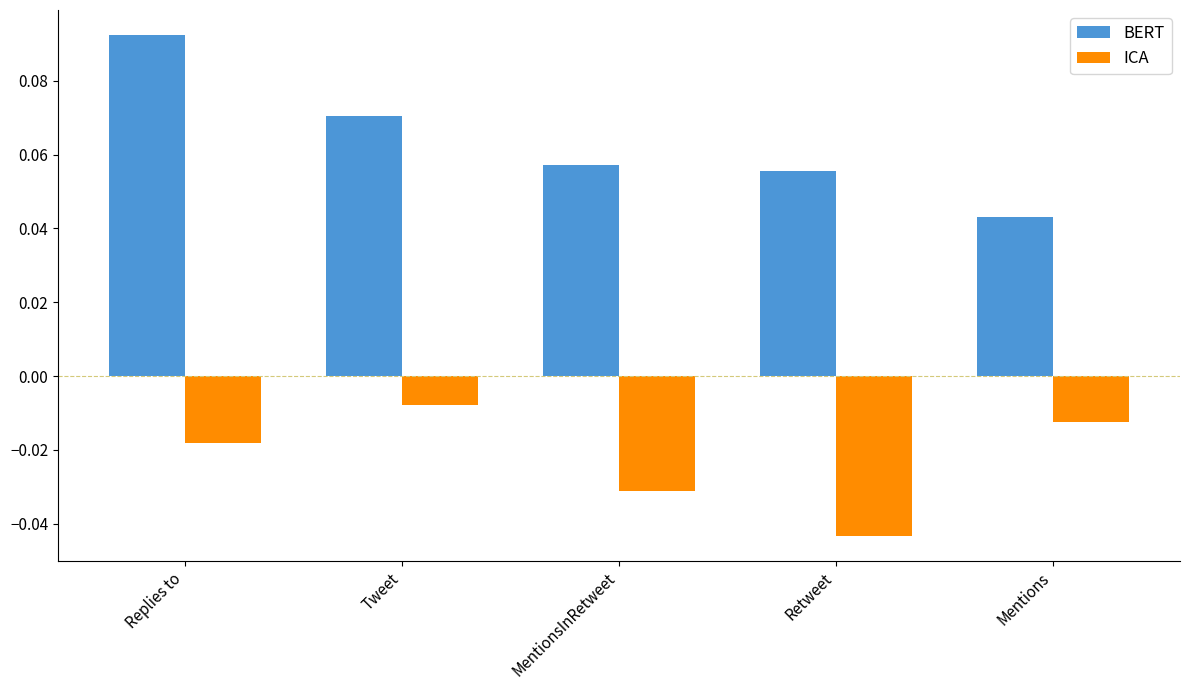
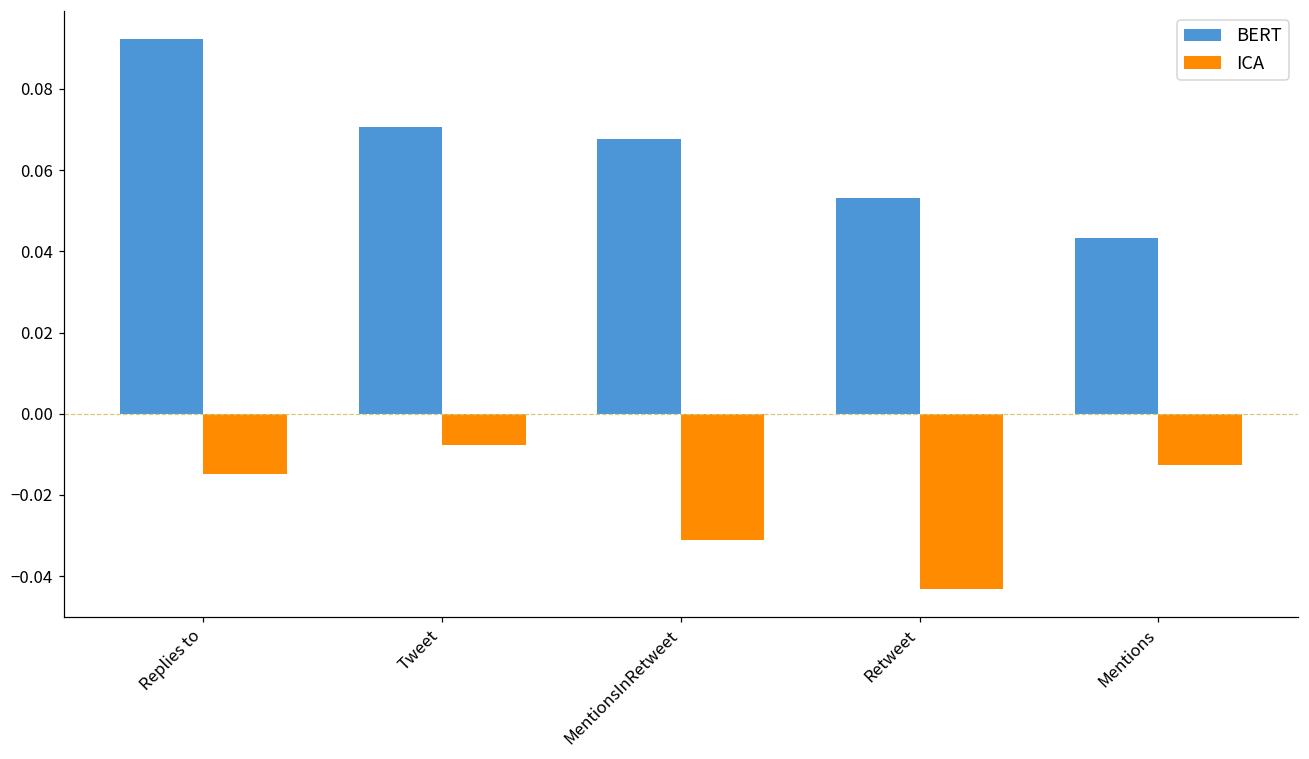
  {
    "BERT": {
      "Replies to": 0.092,
      "Tweet": 0.071,
-     "MentionsInRetweet": 0.057,
-     "Retweet": 0.056,
+     "MentionsInRetweet": 0.068,
+     "Retweet": 0.053,
      "Mentions": 0.043
    },
    "ICA": {
-     "Replies to": -0.018,
+     "Replies to": -0.015,
      "Tweet": -0.008,
      "MentionsInRetweet": -0.031,
      "Retweet": -0.043,
      "Mentions": -0.013
    }
  }
